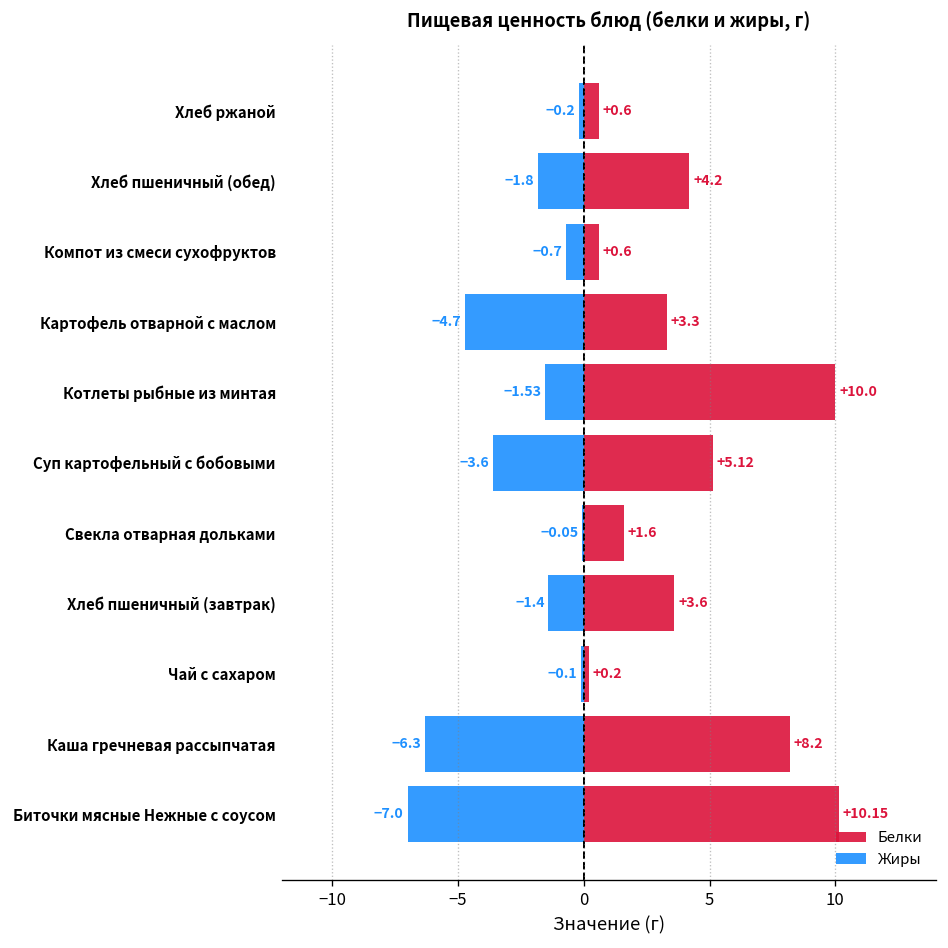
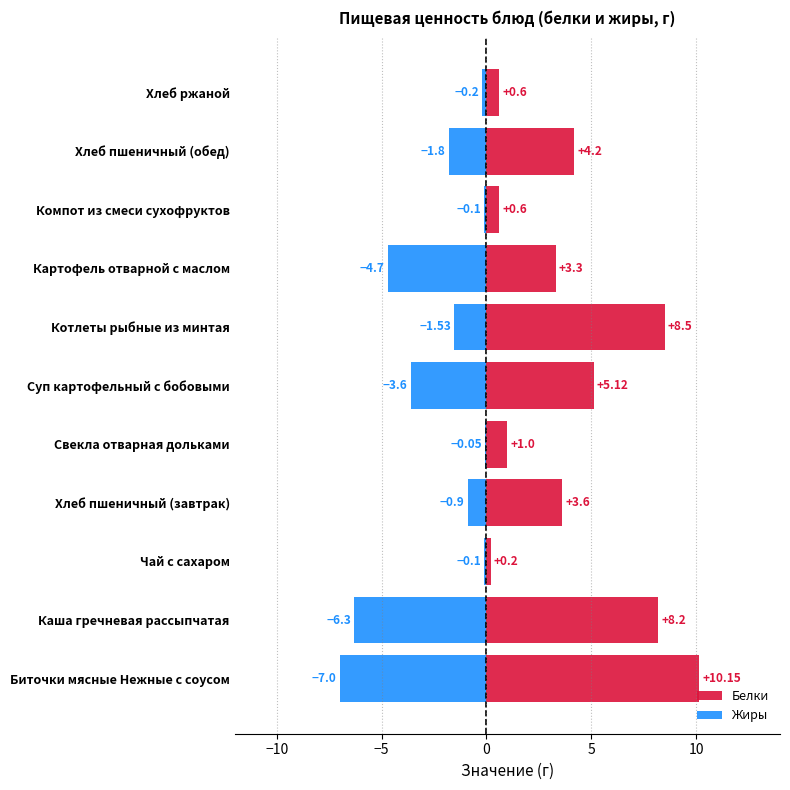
  {
    "Белки": {
      "Хлеб ржаной": "+0.6",
      "Хлеб пшеничный (обед)": "+4.2",
      "Компот из смеси сухофруктов": "+0.6",
      "Картофель отварной с маслом": "+3.3",
-     "Котлеты рыбные из минтая": "+10.0",
+     "Котлеты рыбные из минтая": "+8.5",
      "Суп картофельный с бобовыми": "+5.12",
-     "Свекла отварная дольками": "+1.6",
+     "Свекла отварная дольками": "+1.0",
      "Хлеб пшеничный (завтрак)": "+3.6",
      "Чай с сахаром": "+0.2",
      "Каша гречневая рассыпчатая": "+8.2",
      "Биточки мясные Нежные с соусом": "+10.15"
    },
    "Жиры": {
      "Хлеб ржаной": "-0.2",
      "Хлеб пшеничный (обед)": "-1.8",
-     "Компот из смеси сухофруктов": "-0.7",
+     "Компот из смеси сухофруктов": "-0.1",
      "Картофель отварной с маслом": "-4.7",
      "Котлеты рыбные из минтая": "-1.53",
      "Суп картофельный с бобовыми": "-3.6",
      "Свекла отварная дольками": "-0.05",
-     "Хлеб пшеничный (завтрак)": "-1.4",
+     "Хлеб пшеничный (завтрак)": "-0.9",
      "Чай с сахаром": "-0.1",
      "Каша гречневая рассыпчатая": "-6.3",
      "Биточки мясные Нежные с соусом": "-7.0"
    }
  }
